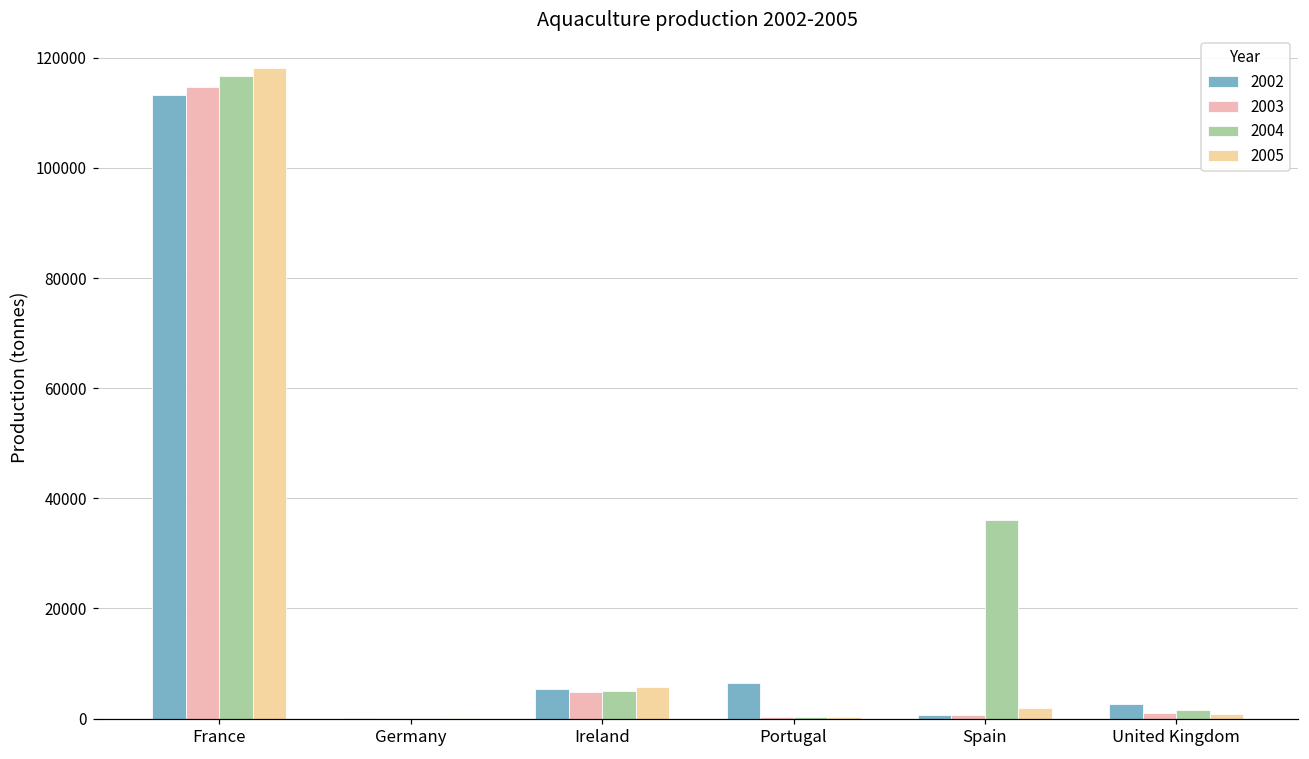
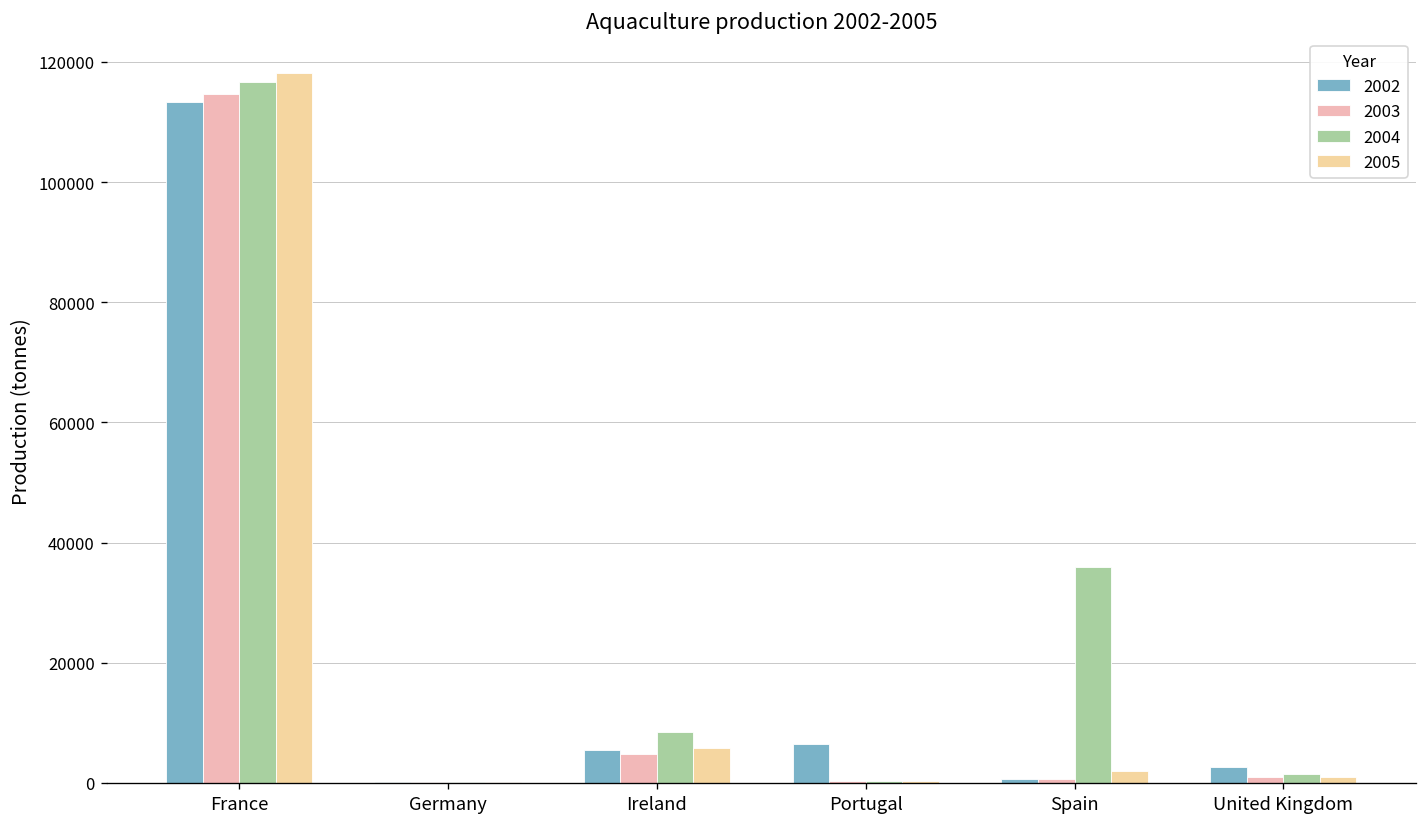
  {
    "2002": {
      "France": 113000,
      "Ireland": 5000,
      "Portugal": 6000,
      "Spain": 1000,
      "United Kingdom": 3000
    },
    "2004": {
      "France": 117000,
-     "Ireland": 5000,
+     "Ireland": 9000,
      "Spain": 36000,
      "United Kingdom": 2000
    }
  }
